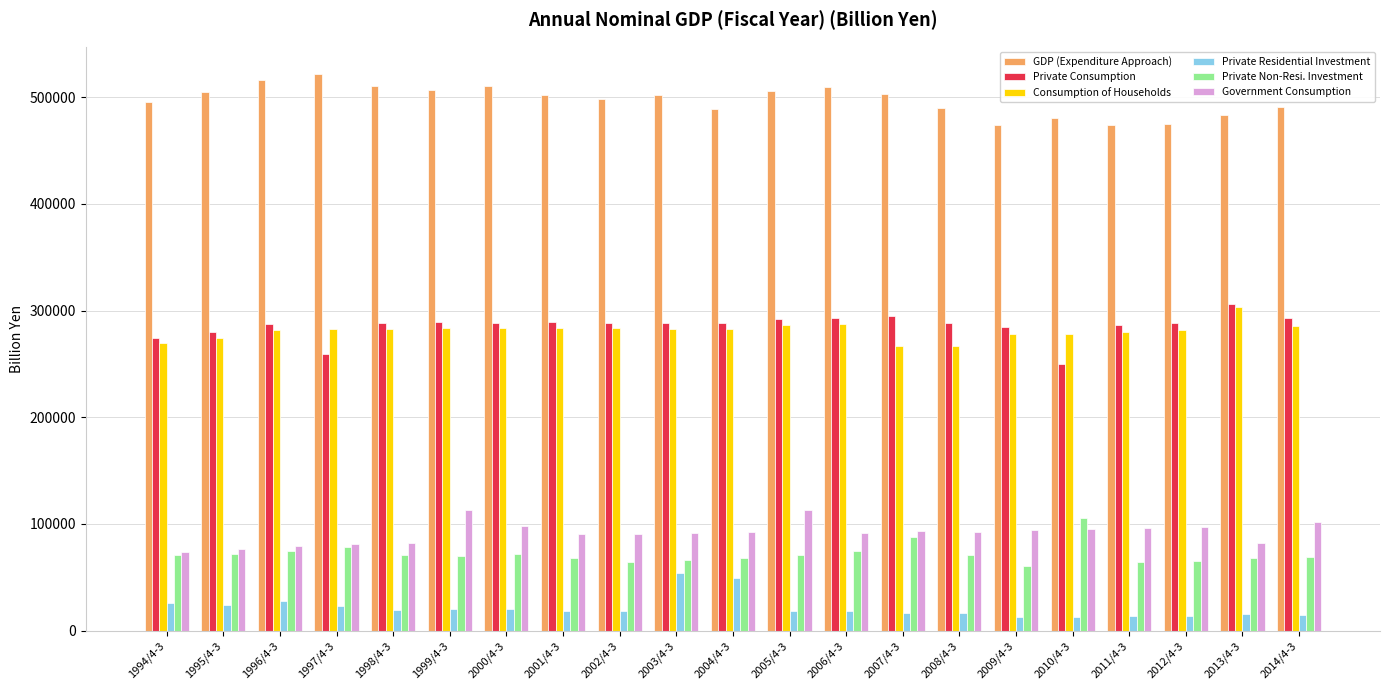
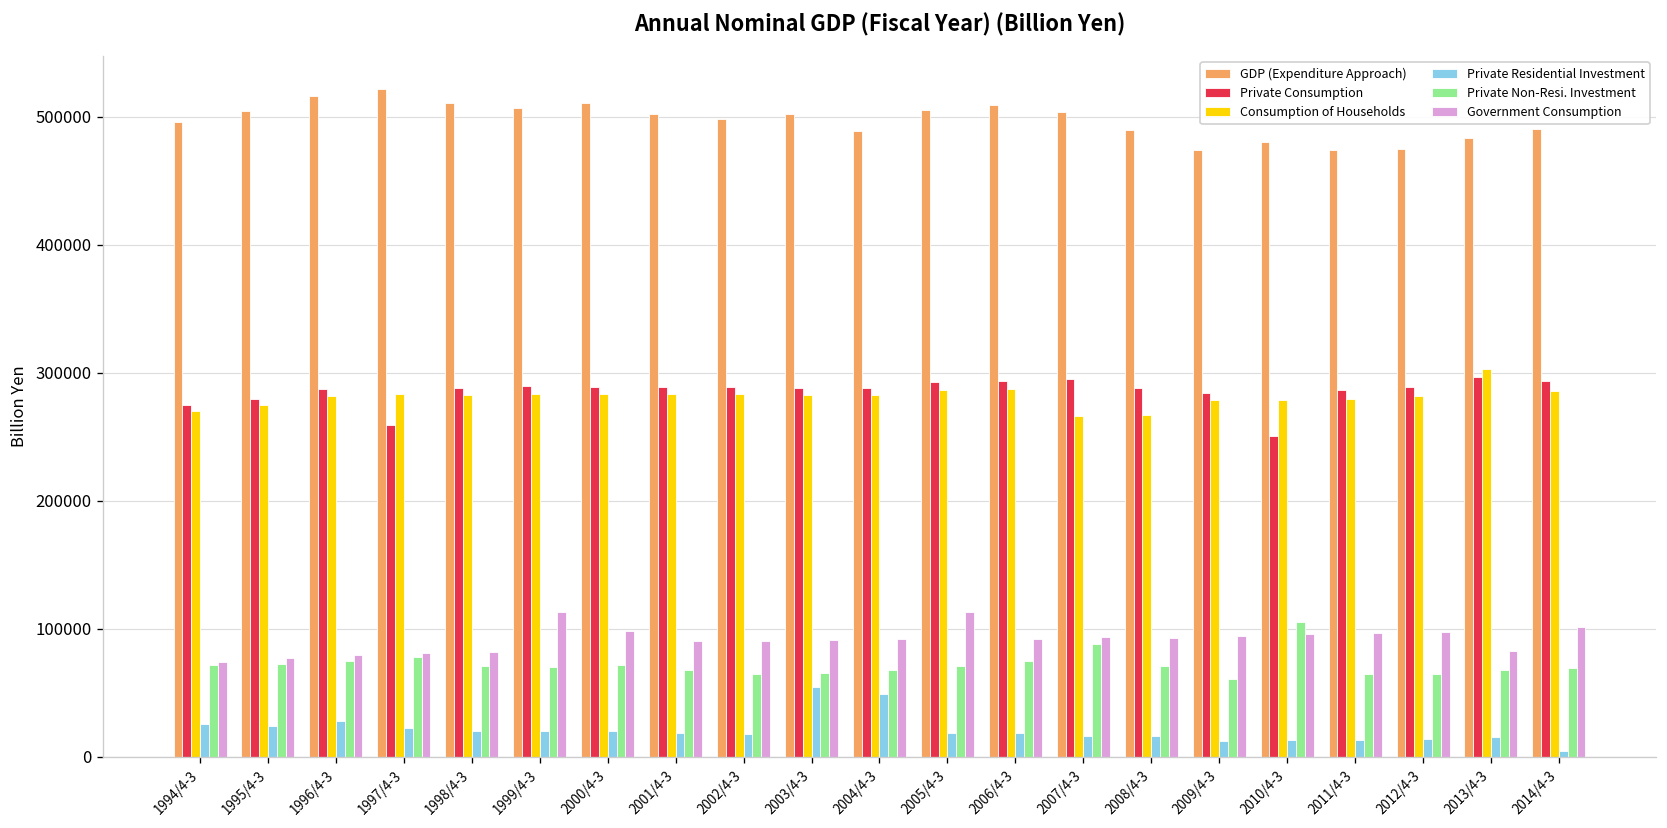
  {
    "GDP (Expenditure Approach)": {
      "1994/4-3": 496000,
      "1995/4-3": 505000,
      "1996/4-3": 516000,
      "1997/4-3": 521000,
      "1998/4-3": 511000,
      "1999/4-3": 507000,
      "2000/4-3": 511000,
      "2001/4-3": 502000,
      "2002/4-3": 498000,
      "2003/4-3": 502000,
      "2004/4-3": 489000,
      "2005/4-3": 505000,
      "2006/4-3": 509000,
      "2007/4-3": 503000,
      "2008/4-3": 490000,
      "2009/4-3": 474000,
      "2010/4-3": 481000,
      "2011/4-3": 474000,
      "2012/4-3": 475000,
      "2013/4-3": 483000,
      "2014/4-3": 491000
    },
    "Private Consumption": {
      "1994/4-3": 275000,
      "1995/4-3": 280000,
      "1996/4-3": 287000,
      "1997/4-3": 259000,
      "1998/4-3": 288000,
      "1999/4-3": 290000,
      "2000/4-3": 289000,
      "2001/4-3": 289000,
      "2002/4-3": 289000,
      "2003/4-3": 288000,
      "2004/4-3": 288000,
      "2005/4-3": 292000,
      "2006/4-3": 293000,
      "2007/4-3": 295000,
      "2008/4-3": 288000,
      "2009/4-3": 284000,
      "2010/4-3": 250000,
      "2011/4-3": 286000,
      "2012/4-3": 289000,
-     "2013/4-3": 306000,
+     "2013/4-3": 297000,
      "2014/4-3": 293000
    },
    "Consumption of Households": {
      "1994/4-3": 270000,
      "1995/4-3": 275000,
      "1996/4-3": 282000,
      "1997/4-3": 283000,
      "1998/4-3": 282000,
      "1999/4-3": 284000,
      "2000/4-3": 283000,
      "2001/4-3": 284000,
      "2002/4-3": 284000,
      "2003/4-3": 283000,
      "2004/4-3": 283000,
      "2005/4-3": 287000,
      "2006/4-3": 287000,
      "2007/4-3": 266000,
      "2008/4-3": 267000,
      "2009/4-3": 278000,
      "2010/4-3": 278000,
      "2011/4-3": 280000,
      "2012/4-3": 281000,
      "2013/4-3": 303000,
      "2014/4-3": 286000
    },
    "Private Residential Investment": {
      "1994/4-3": 26000,
      "1995/4-3": 24000,
      "1996/4-3": 28000,
      "1997/4-3": 23000,
      "1998/4-3": 20000,
      "1999/4-3": 20000,
      "2000/4-3": 20000,
      "2001/4-3": 19000,
      "2002/4-3": 18000,
      "2003/4-3": 54000,
      "2004/4-3": 49000,
      "2005/4-3": 18000,
      "2006/4-3": 19000,
      "2007/4-3": 16000,
      "2008/4-3": 17000,
      "2009/4-3": 13000,
      "2010/4-3": 13000,
      "2011/4-3": 13000,
      "2012/4-3": 14000,
      "2013/4-3": 16000,
-     "2014/4-3": 15000
+     "2014/4-3": 5000
    },
    "Private Non-Resi. Investment": {
      "1994/4-3": 71000,
      "1995/4-3": 72000,
      "1996/4-3": 75000,
      "1997/4-3": 78000,
      "1998/4-3": 71000,
      "1999/4-3": 70000,
      "2000/4-3": 72000,
      "2001/4-3": 68000,
      "2002/4-3": 64000,
      "2003/4-3": 66000,
      "2004/4-3": 68000,
      "2005/4-3": 71000,
      "2006/4-3": 75000,
      "2007/4-3": 88000,
      "2008/4-3": 71000,
      "2009/4-3": 61000,
      "2010/4-3": 105000,
      "2011/4-3": 64000,
      "2012/4-3": 65000,
      "2013/4-3": 68000,
      "2014/4-3": 69000
    },
    "Government Consumption": {
      "1994/4-3": 74000,
      "1995/4-3": 77000,
      "1996/4-3": 80000,
      "1997/4-3": 81000,
      "1998/4-3": 82000,
      "1999/4-3": 113000,
      "2000/4-3": 98000,
      "2001/4-3": 90000,
      "2002/4-3": 91000,
      "2003/4-3": 91000,
      "2004/4-3": 92000,
      "2005/4-3": 113000,
      "2006/4-3": 92000,
      "2007/4-3": 93000,
      "2008/4-3": 93000,
      "2009/4-3": 94000,
      "2010/4-3": 96000,
      "2011/4-3": 97000,
      "2012/4-3": 97000,
      "2013/4-3": 82000,
      "2014/4-3": 101000
    }
  }
